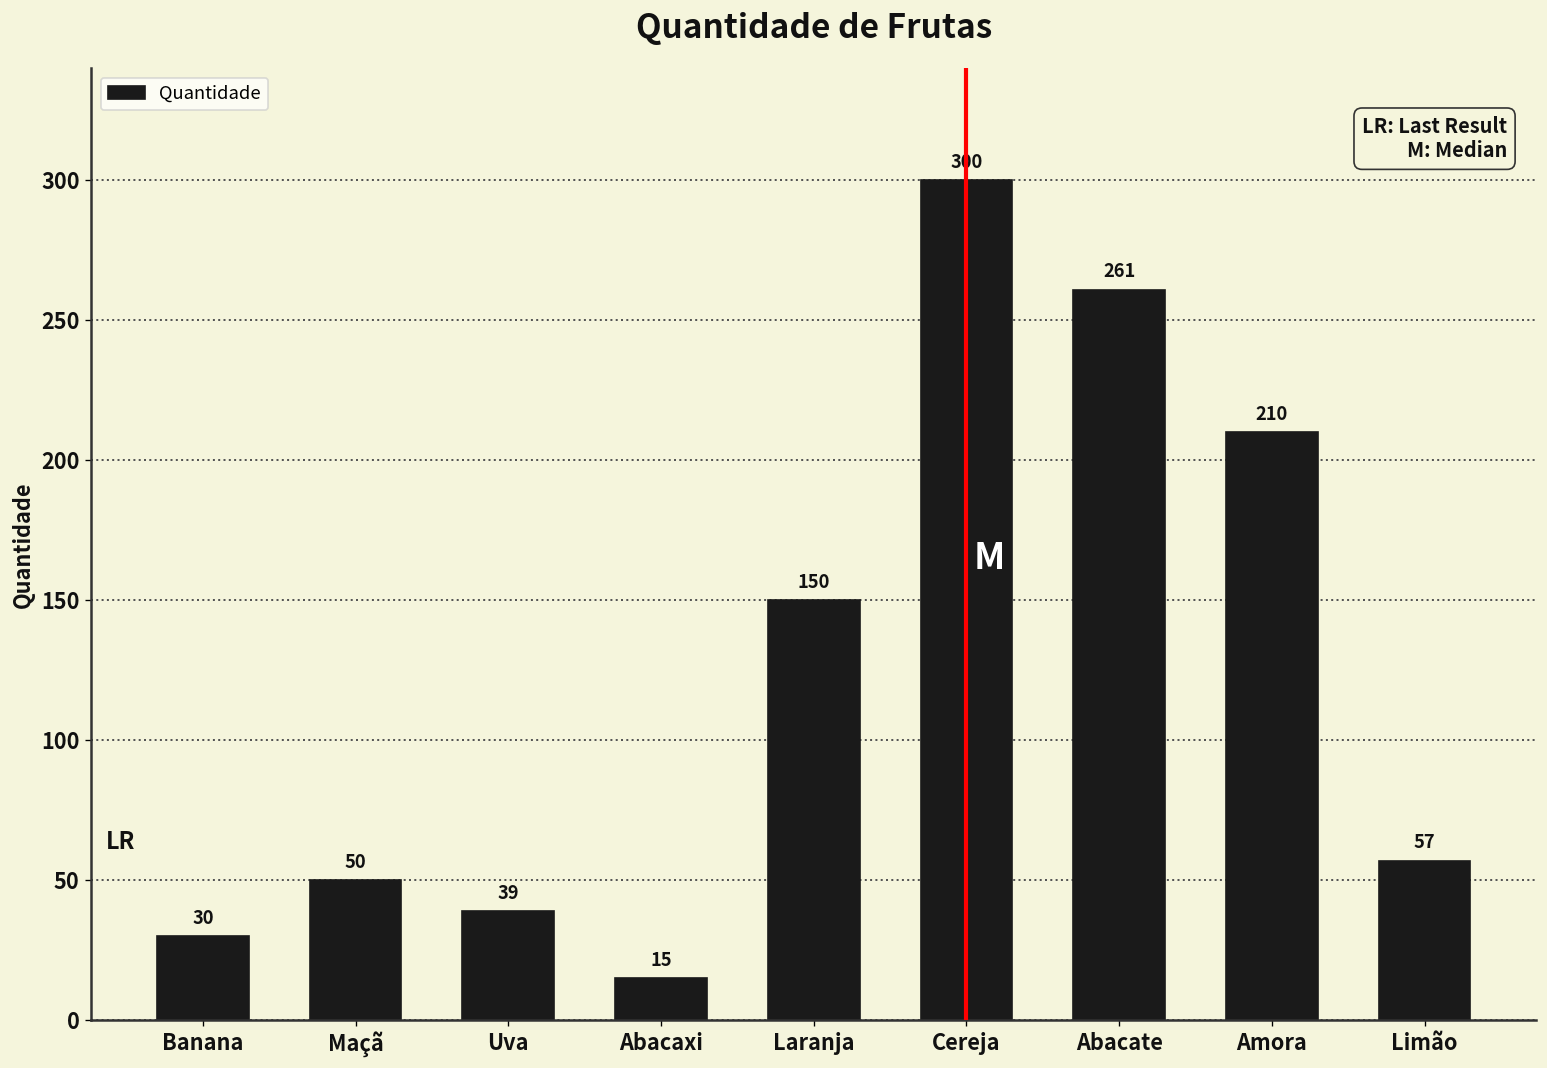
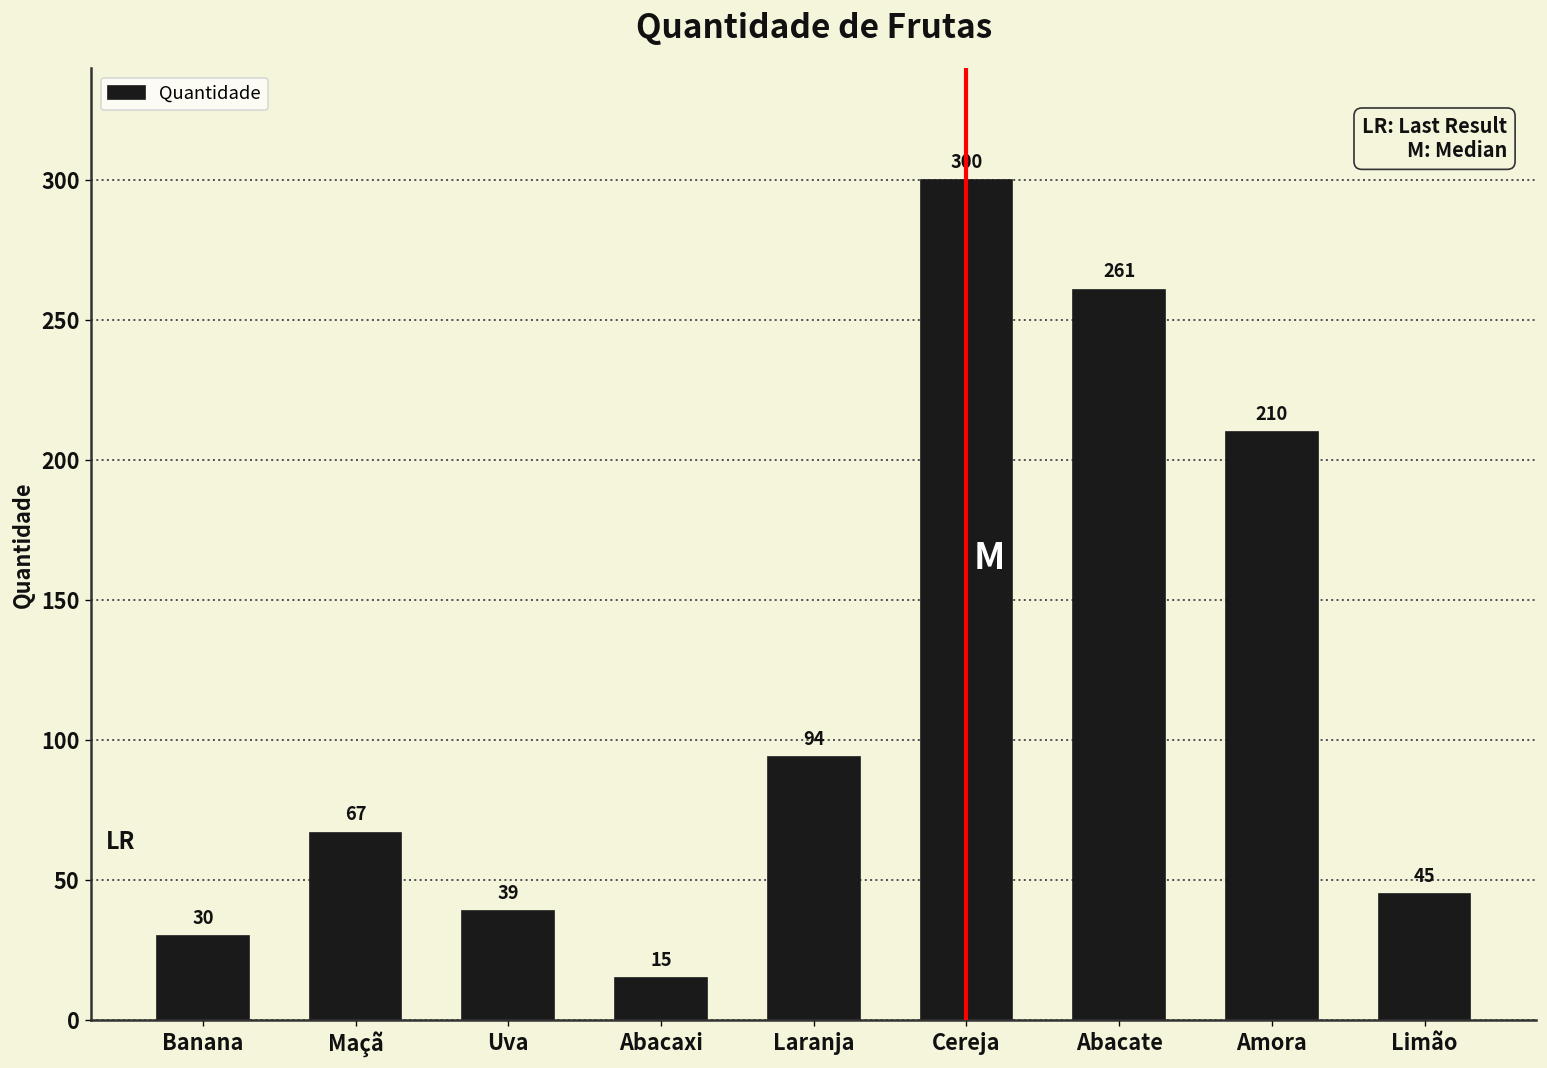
  {
    "Banana": 30,
-   "Maçã": 50,
+   "Maçã": 67,
    "Uva": 39,
    "Abacaxi": 15,
-   "Laranja": 150,
+   "Laranja": 94,
    "Cereja": 300,
    "Abacate": 261,
    "Amora": 210,
-   "Limão": 57
+   "Limão": 45
  }
